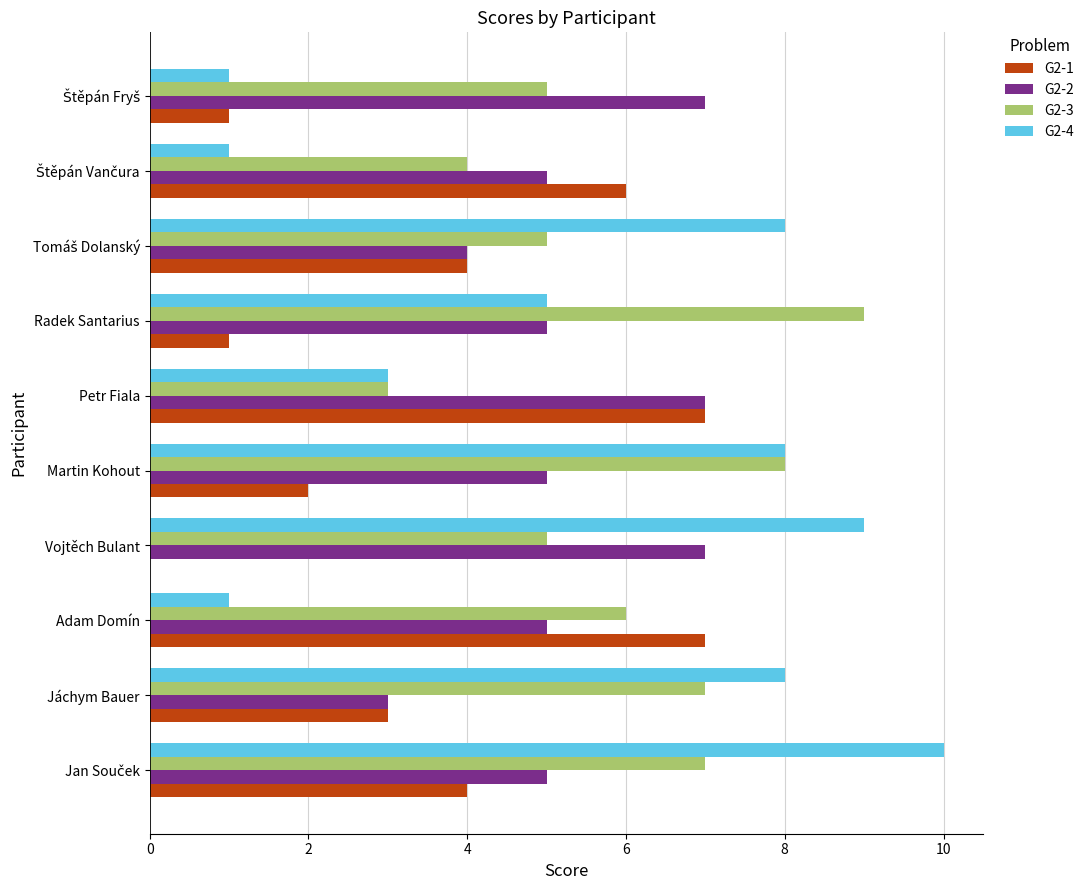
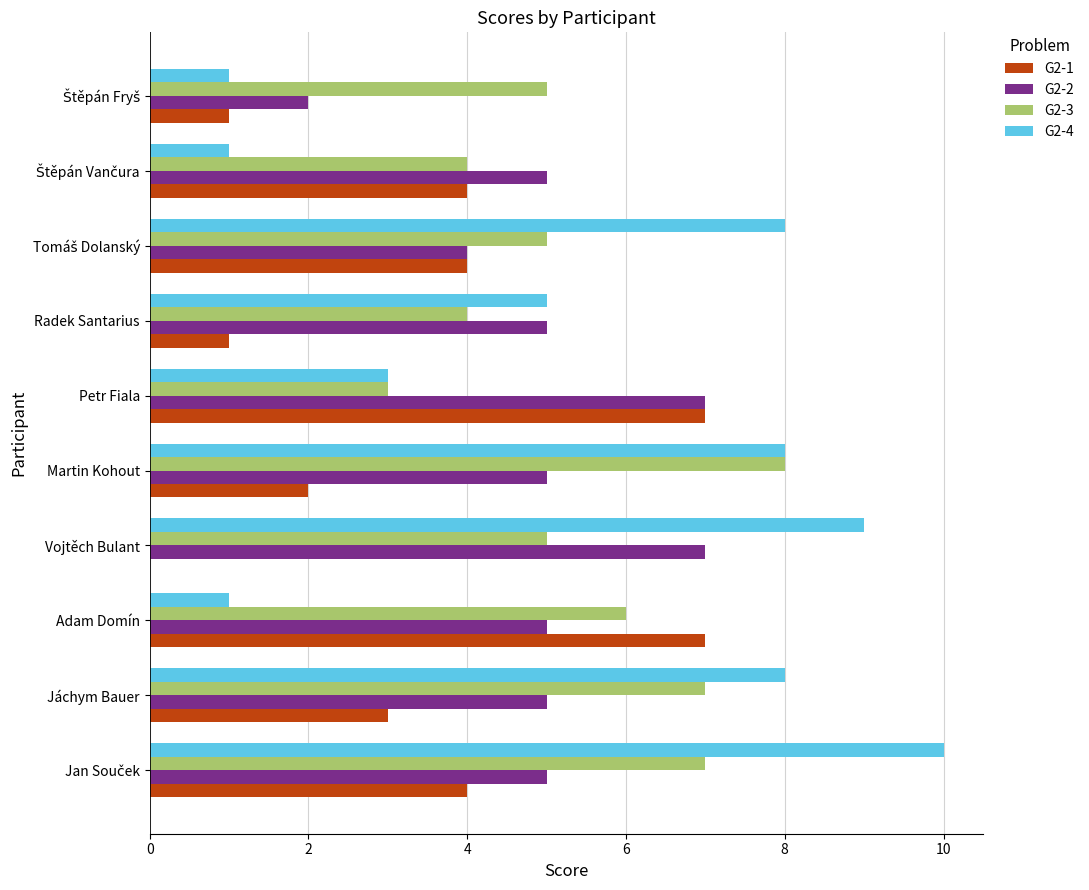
  {
    "G2-1": {
      "Štěpán Fryš": 1,
-     "Štěpán Vančura": 6,
+     "Štěpán Vančura": 4,
      "Tomáš Dolanský": 4,
      "Radek Santarius": 1,
      "Petr Fiala": 7,
      "Martin Kohout": 2,
      "Vojtěch Bulant": 0,
      "Adam Domín": 7,
      "Jáchym Bauer": 3,
      "Jan Souček": 4
    },
    "G2-2": {
-     "Štěpán Fryš": 7,
+     "Štěpán Fryš": 2,
      "Štěpán Vančura": 5,
      "Tomáš Dolanský": 4,
      "Radek Santarius": 5,
      "Petr Fiala": 7,
      "Martin Kohout": 5,
      "Vojtěch Bulant": 7,
      "Adam Domín": 5,
-     "Jáchym Bauer": 3,
+     "Jáchym Bauer": 5,
      "Jan Souček": 5
    },
    "G2-3": {
      "Štěpán Fryš": 5,
      "Štěpán Vančura": 4,
      "Tomáš Dolanský": 5,
-     "Radek Santarius": 9,
+     "Radek Santarius": 4,
      "Petr Fiala": 3,
      "Martin Kohout": 8,
      "Vojtěch Bulant": 5,
      "Adam Domín": 6,
      "Jáchym Bauer": 7,
      "Jan Souček": 7
    },
    "G2-4": {
      "Štěpán Fryš": 1,
      "Štěpán Vančura": 1,
      "Tomáš Dolanský": 8,
      "Radek Santarius": 5,
      "Petr Fiala": 3,
      "Martin Kohout": 8,
      "Vojtěch Bulant": 9,
      "Adam Domín": 1,
      "Jáchym Bauer": 8,
      "Jan Souček": 10
    }
  }
